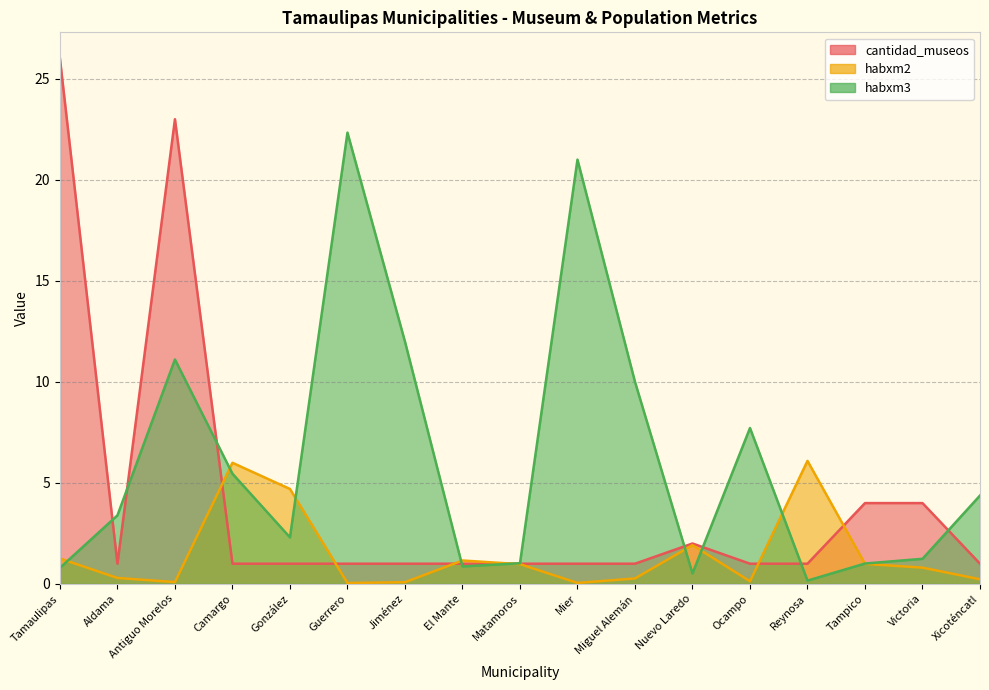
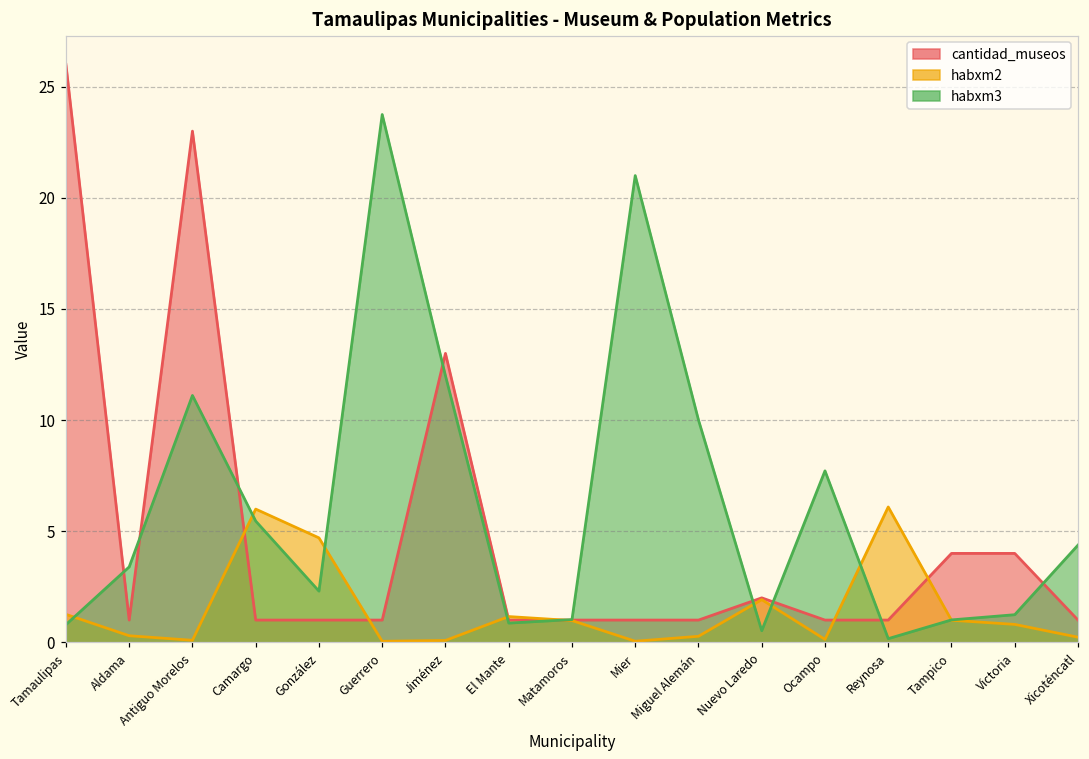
  {
    "cantidad_museos": {
      "Tamaulipas": 26,
      "Aldama": 1,
      "Antiguo Morelos": 23,
      "Camargo": 1,
      "González": 1,
      "Guerrero": 1,
-     "Jiménez": 1,
+     "Jiménez": 13,
      "El Mante": 1,
      "Mier": 1,
      "Miguel Alemán": 1,
      "Ocampo": 1,
      "Reynosa": 1,
      "Tampico": 4,
      "Victoria": 4,
      "Xicoténcatl": 1
    },
    "habxm2": {
      "Tamaulipas": 1.3,
      "Aldama": 0.3,
      "Antiguo Morelos": 0.1,
      "Camargo": 6.0,
      "González": 4.7,
      "Guerrero": 0.0,
      "Jiménez": 0.1,
      "El Mante": 1.2,
      "Mier": 0.0,
      "Miguel Alemán": 0.3,
      "Ocampo": 0.1,
      "Reynosa": 6.1,
      "Victoria": 0.8,
      "Xicoténcatl": 0.2
    },
    "habxm3": {
      "Tamaulipas": 0.8,
      "Aldama": 3.4,
      "Antiguo Morelos": 11.1,
      "Camargo": 5.5,
      "González": 2.3,
-     "Guerrero": 22.3,
+     "Guerrero": 23.7,
      "Jiménez": 12.0,
      "El Mante": 0.9,
      "Mier": 21.0,
      "Miguel Alemán": 10.0,
      "Nuevo Laredo": 0.5,
      "Ocampo": 7.7,
      "Reynosa": 0.2,
      "Victoria": 1.2,
      "Xicoténcatl": 4.4
    }
  }
